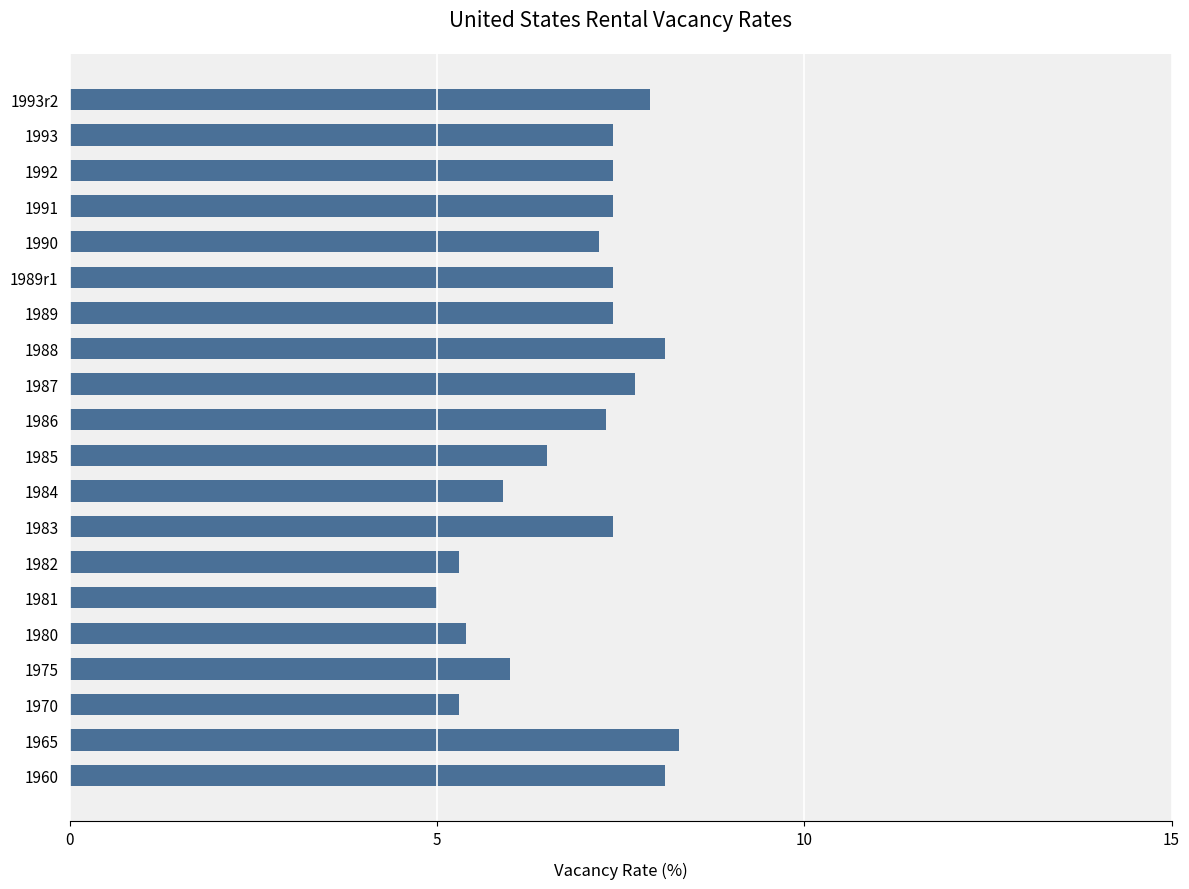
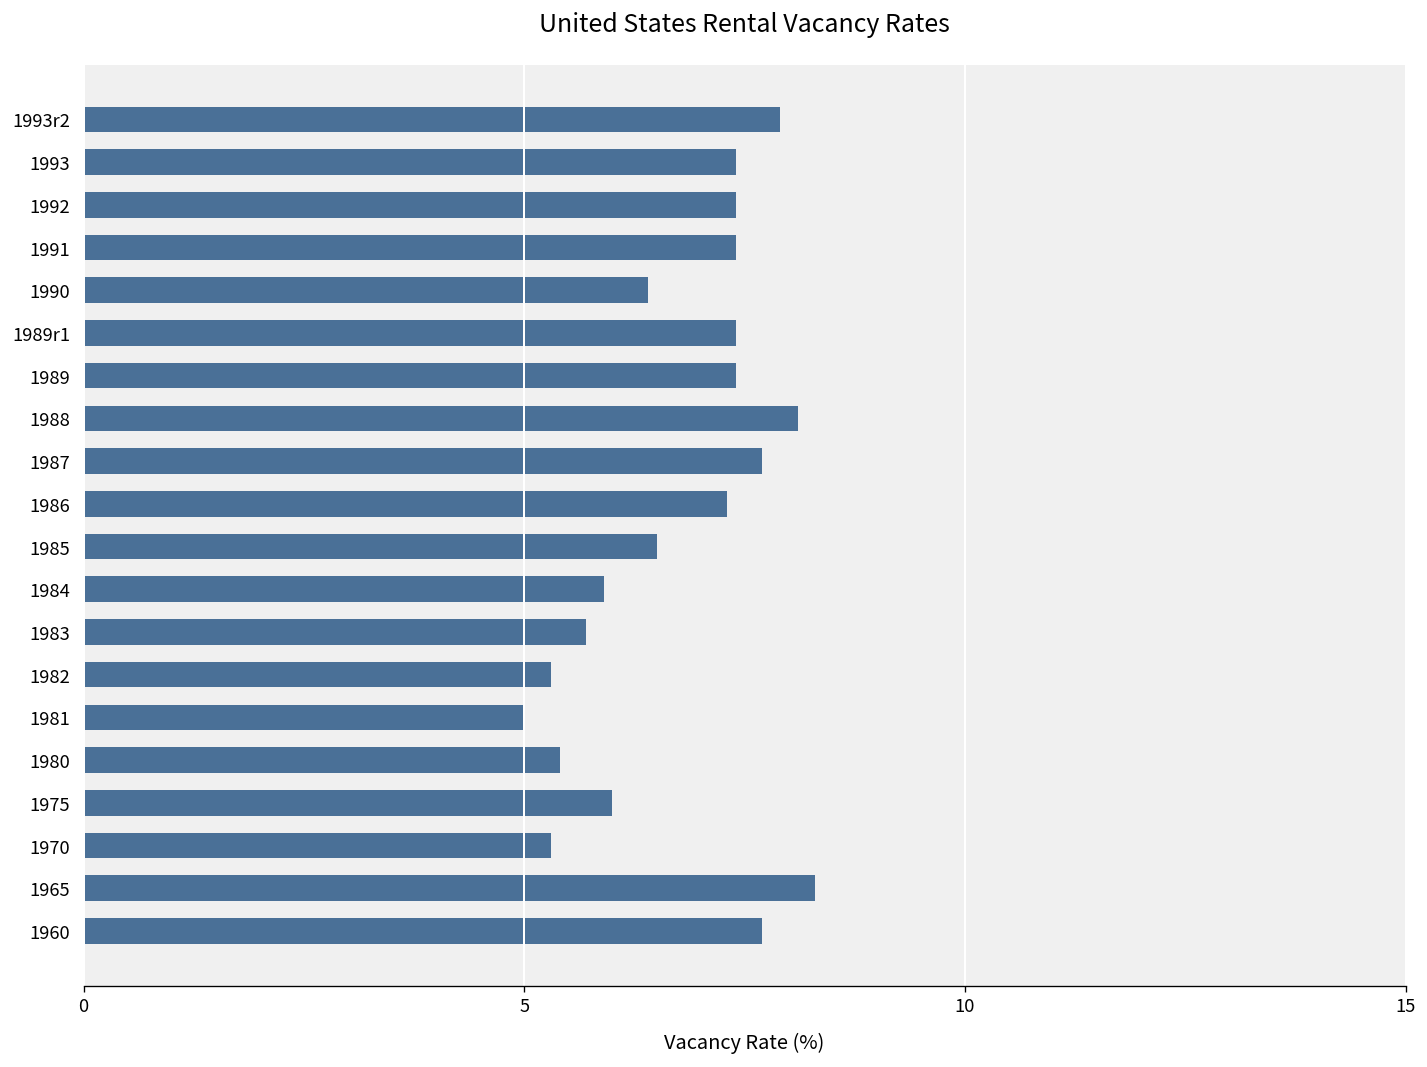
  {
    "1993r2": 7.9,
    "1993": 7.4,
    "1992": 7.4,
    "1991": 7.4,
-   "1990": 7.2,
+   "1990": 6.4,
    "1989r1": 7.4,
    "1989": 7.4,
    "1988": 8.1,
    "1987": 7.7,
    "1986": 7.3,
    "1985": 6.5,
    "1984": 5.9,
-   "1983": 7.4,
+   "1983": 5.7,
    "1982": 5.3,
    "1981": 5.0,
    "1980": 5.4,
    "1975": 6.0,
    "1970": 5.3,
    "1965": 8.3,
-   "1960": 8.1
+   "1960": 7.7
  }
